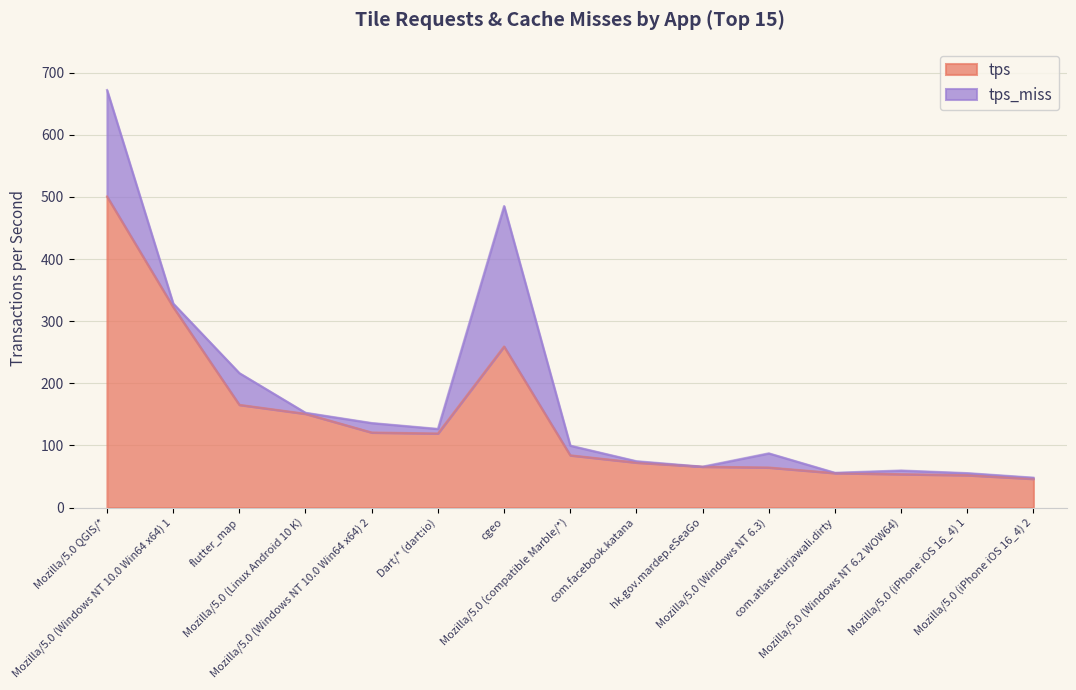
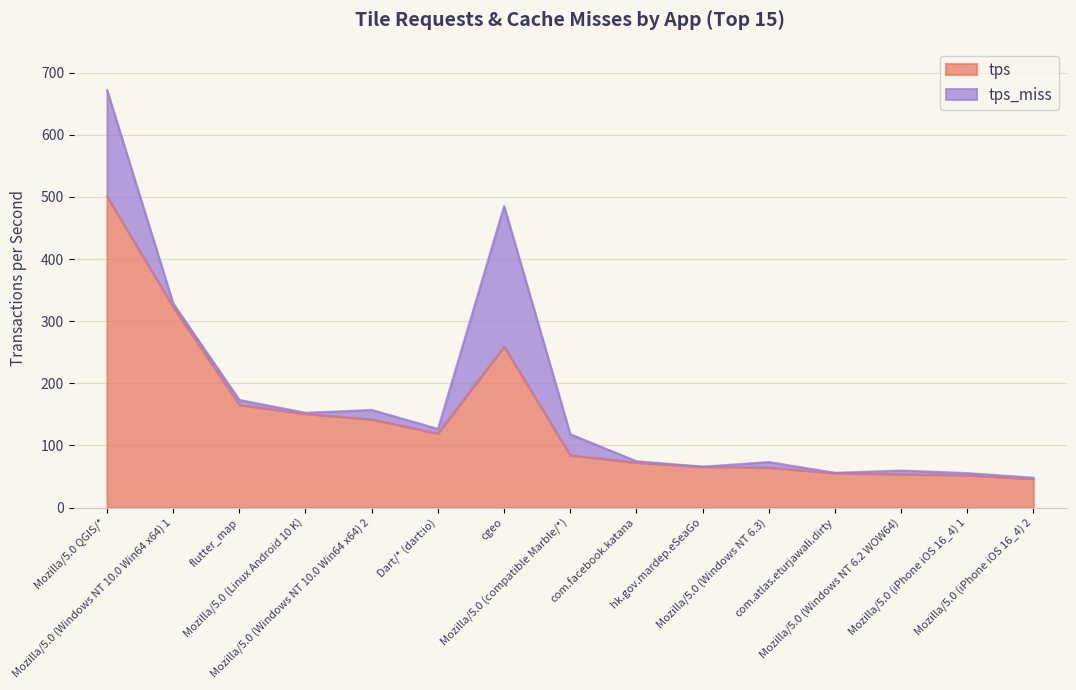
  {
    "tps": {
      "Mozilla/5.0 QGIS/*": 500,
      "Mozilla/5.0 (Windows NT 10.0 Win64 x64) 1": 320,
      "flutter_map": 170,
-     "Mozilla/5.0 (Windows NT 10.0 Win64 x64) 2": 120,
+     "Mozilla/5.0 (Windows NT 10.0 Win64 x64) 2": 140,
      "Dart/* (dart:io)": 120,
      "cgeo": 260,
      "Mozilla/5.0 (compatible Marble/*)": 80,
      "Mozilla/5.0 (Windows NT 6.3)": 60,
      "Mozilla/5.0 (Windows NT 6.2 WOW64)": 50
    },
    "tps_miss": {
      "Mozilla/5.0 QGIS/*": 170,
      "Mozilla/5.0 (Windows NT 10.0 Win64 x64) 1": 10,
-     "flutter_map": 50,
+     "flutter_map": 10,
      "Mozilla/5.0 (Windows NT 10.0 Win64 x64) 2": 20,
      "Dart/* (dart:io)": 10,
      "cgeo": 230,
-     "Mozilla/5.0 (compatible Marble/*)": 20,
-     "Mozilla/5.0 (Windows NT 6.3)": 20,
+     "Mozilla/5.0 (compatible Marble/*)": 30,
+     "Mozilla/5.0 (Windows NT 6.3)": 10,
      "Mozilla/5.0 (Windows NT 6.2 WOW64)": 10
    }
  }
